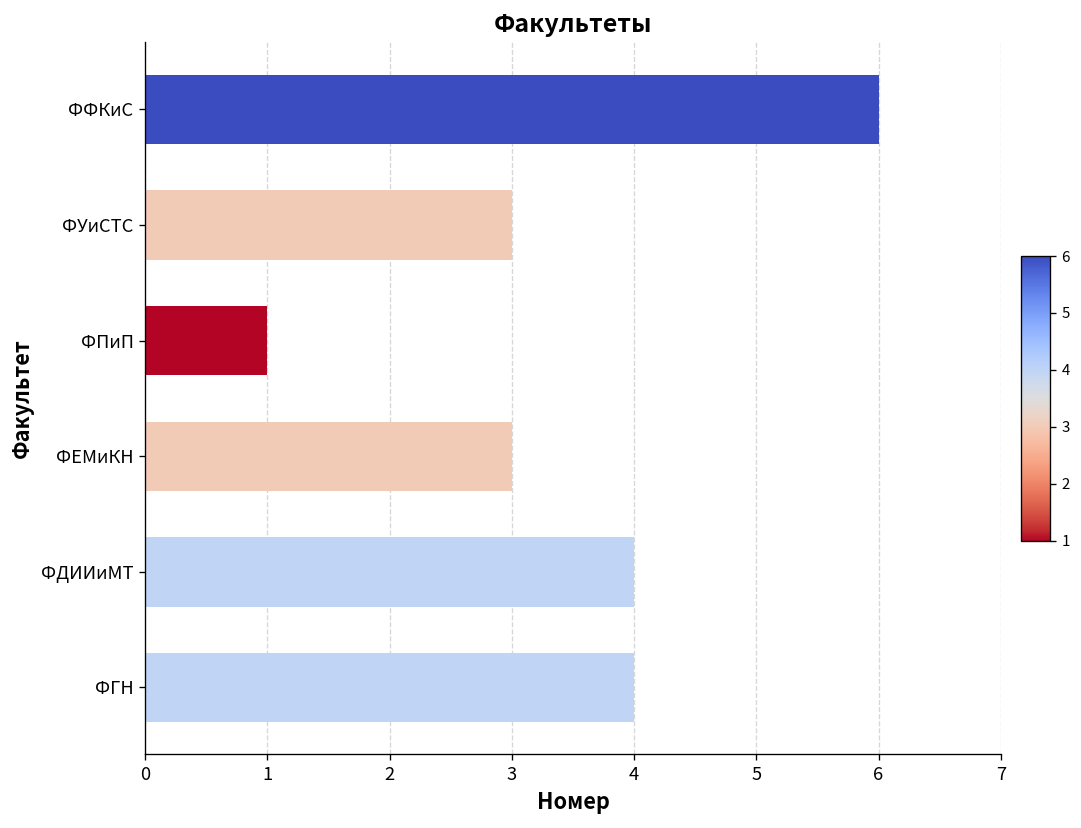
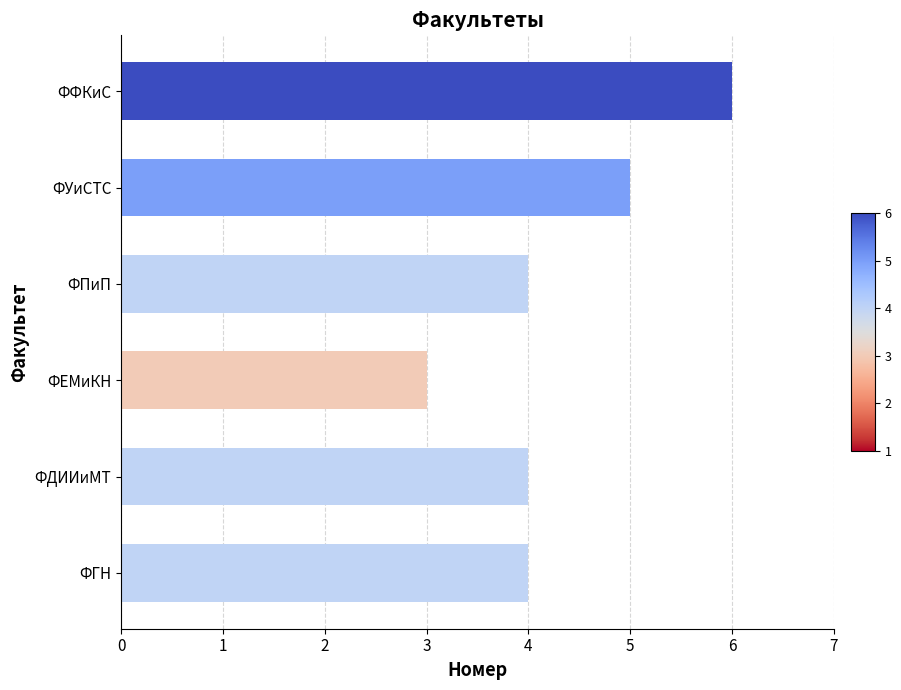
  {
    "ФФКиС": 6,
-   "ФУиСТС": 3,
-   "ФПиП": 1,
+   "ФУиСТС": 5,
+   "ФПиП": 4,
    "ФЕМиКН": 3,
    "ФДИИиМТ": 4,
    "ФГН": 4
  }
